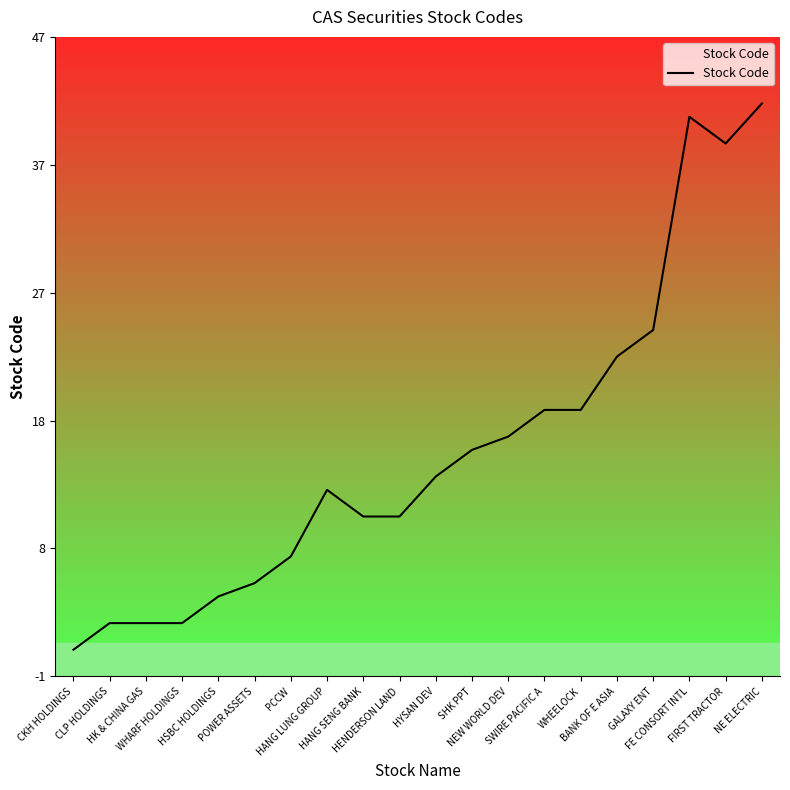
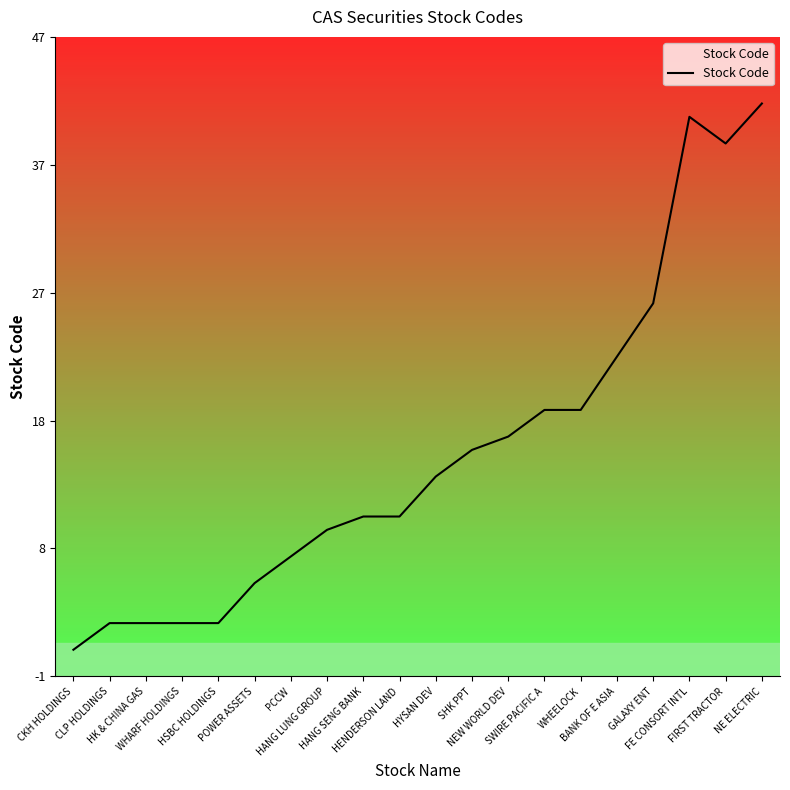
  {
    "CLP HOLDINGS": 3,
    "HK & CHINA GAS": 3,
    "WHARF HOLDINGS": 3,
-   "HSBC HOLDINGS": 5,
+   "HSBC HOLDINGS": 3,
    "POWER ASSETS": 6,
    "PCCW": 8,
-   "HANG LUNG GROUP": 13,
+   "HANG LUNG GROUP": 10,
    "HANG SENG BANK": 11,
    "HENDERSON LAND": 11,
    "HYSAN DEV": 14,
    "SHK PPT": 16,
    "NEW WORLD DEV": 17,
    "SWIRE PACIFIC A": 19,
    "WHEELOCK": 19,
    "BANK OF E ASIA": 23,
-   "GALAXY ENT": 25,
+   "GALAXY ENT": 27,
    "FE CONSORT INTL": 41,
    "FIRST TRACTOR": 39,
    "NE ELECTRIC": 42
  }
